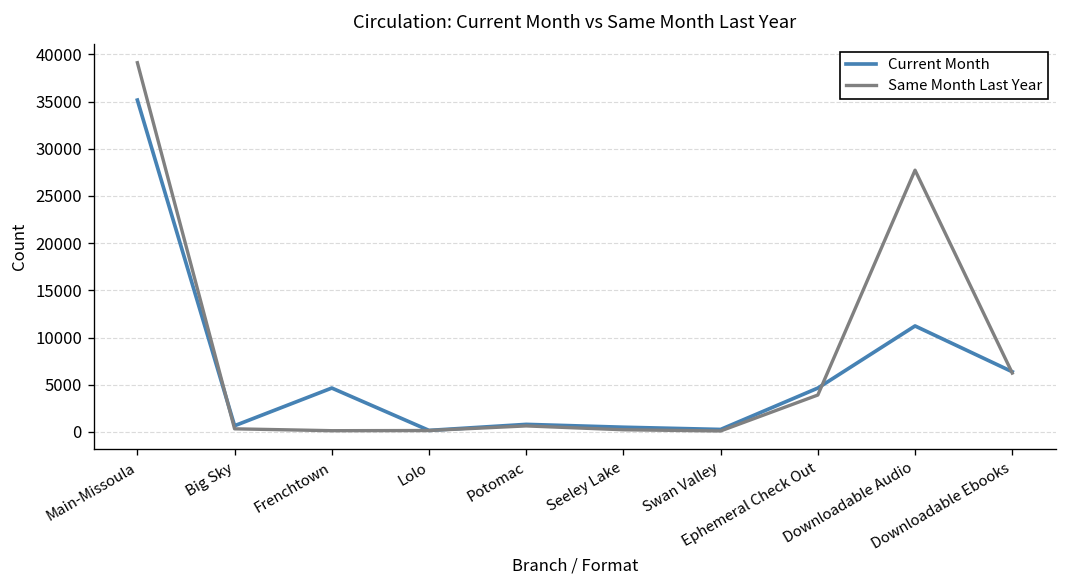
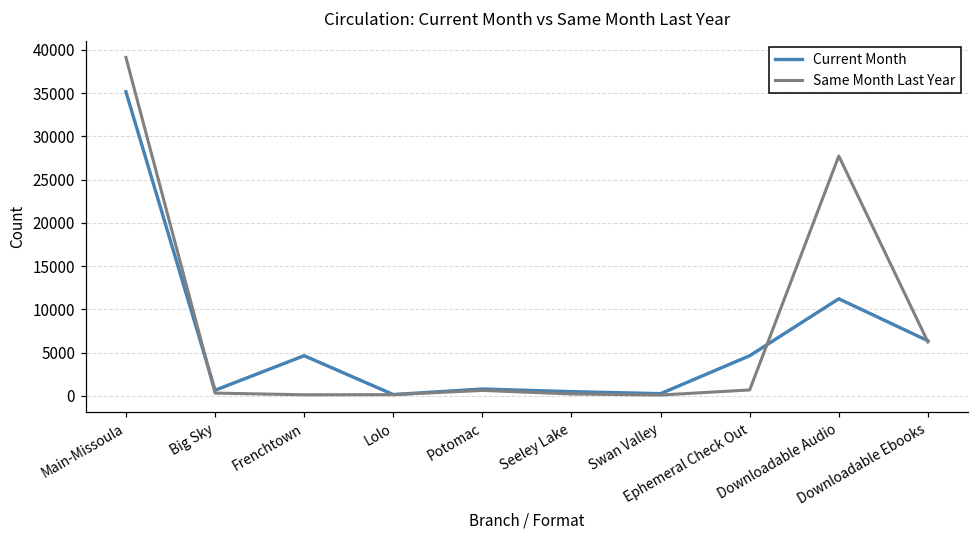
  {
    "Current Month": {
      "Main-Missoula": 35000,
      "Big Sky": 1000,
      "Frenchtown": 5000,
      "Ephemeral Check Out": 5000,
      "Downloadable Audio": 11000
    },
    "Same Month Last Year": {
      "Main-Missoula": 39000,
      "Big Sky": 0,
      "Frenchtown": 0,
-     "Ephemeral Check Out": 4000,
+     "Ephemeral Check Out": 1000,
      "Downloadable Audio": 28000
    }
  }
